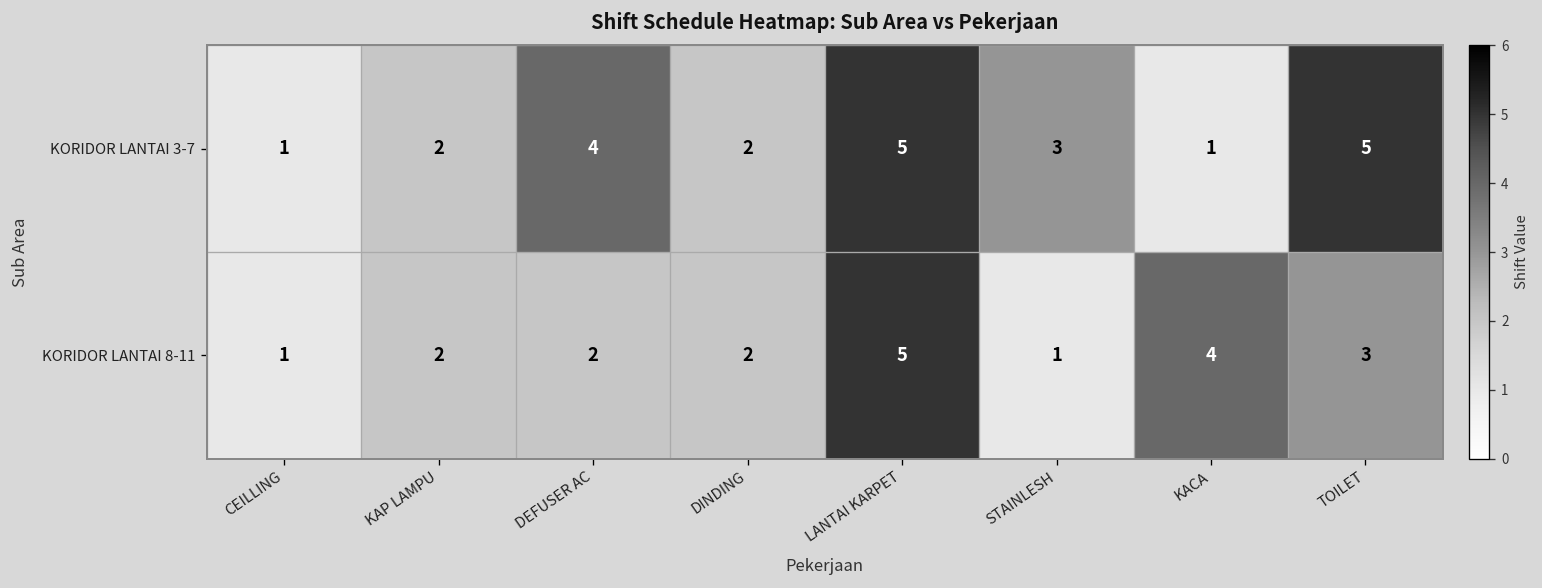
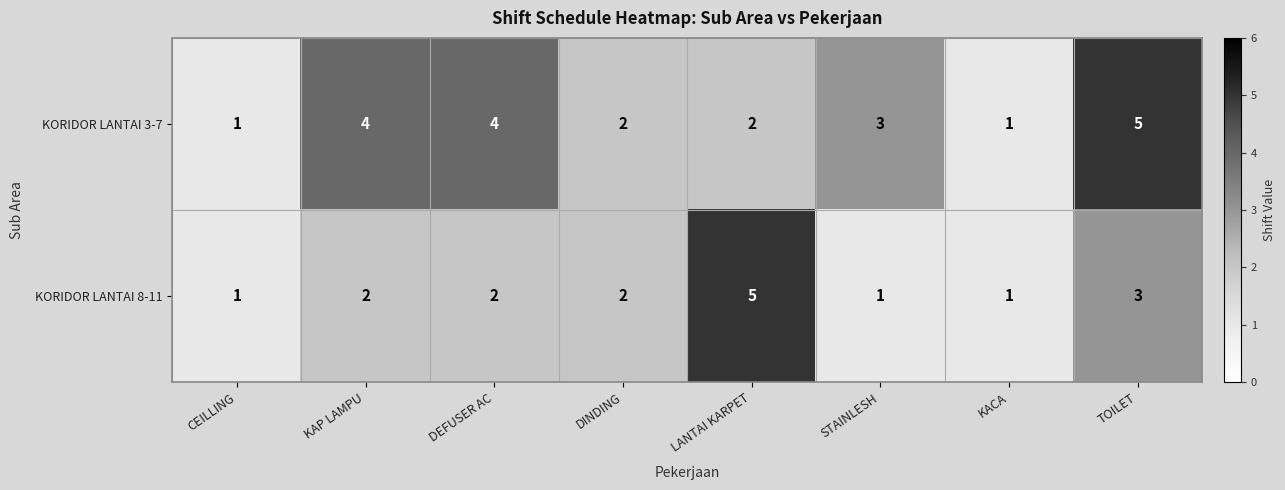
  {
    "KORIDOR LANTAI 3-7": {
      "CEILLING": 1,
-     "KAP LAMPU": 2,
+     "KAP LAMPU": 4,
      "DEFUSER AC": 4,
      "DINDING": 2,
-     "LANTAI KARPET": 5,
+     "LANTAI KARPET": 2,
      "STAINLESH": 3,
      "KACA": 1,
      "TOILET": 5
    },
    "KORIDOR LANTAI 8-11": {
      "CEILLING": 1,
      "KAP LAMPU": 2,
      "DEFUSER AC": 2,
      "DINDING": 2,
      "LANTAI KARPET": 5,
      "STAINLESH": 1,
-     "KACA": 4,
+     "KACA": 1,
      "TOILET": 3
    }
  }
